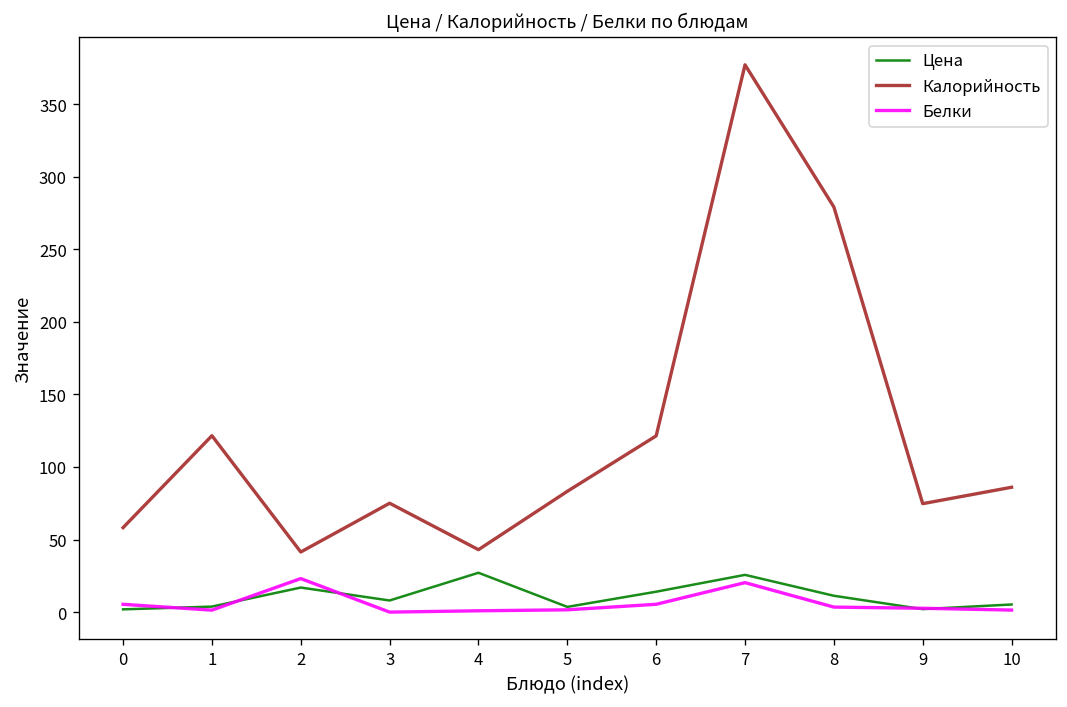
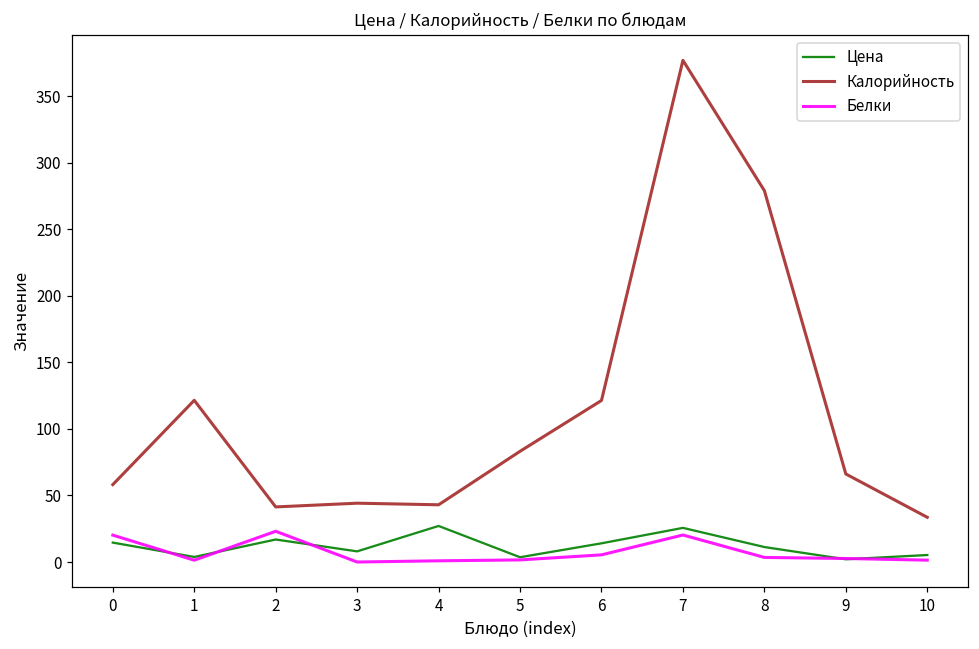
  {
    "Цена": {
-     "0": 2,
+     "0": 15,
      "1": 4,
      "2": 17,
      "3": 8,
      "4": 27,
      "6": 14,
      "7": 26,
      "8": 11,
      "10": 5
    },
    "Калорийность": {
      "0": 58,
      "1": 122,
      "2": 41,
-     "3": 75,
+     "3": 44,
      "4": 43,
      "5": 83,
      "6": 121,
      "7": 377,
      "8": 279,
-     "9": 75,
-     "10": 86
+     "9": 66,
+     "10": 34
    },
    "Белки": {
-     "0": 5,
+     "0": 20,
      "1": 1,
      "2": 23,
      "3": 0,
      "4": 1,
      "6": 5,
      "7": 20,
      "8": 3,
      "10": 1
    }
  }
